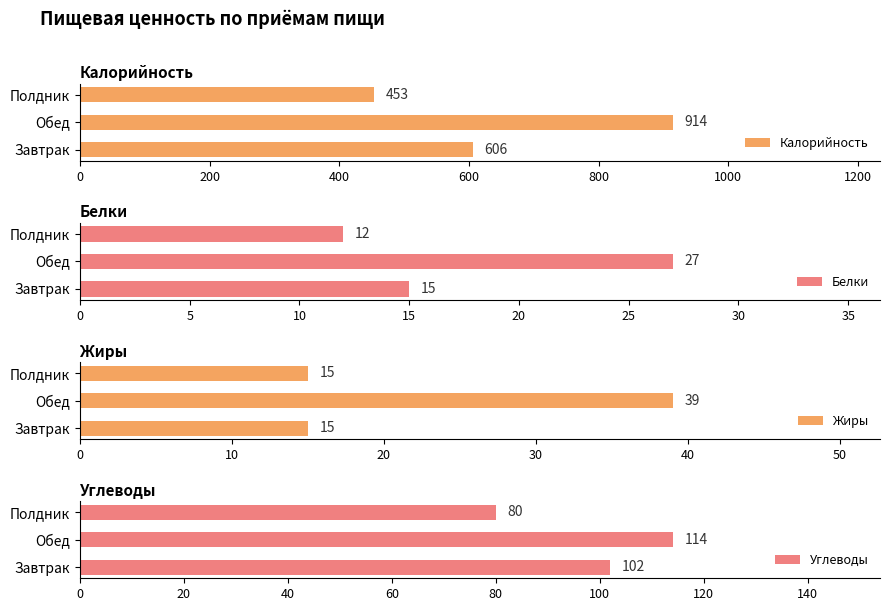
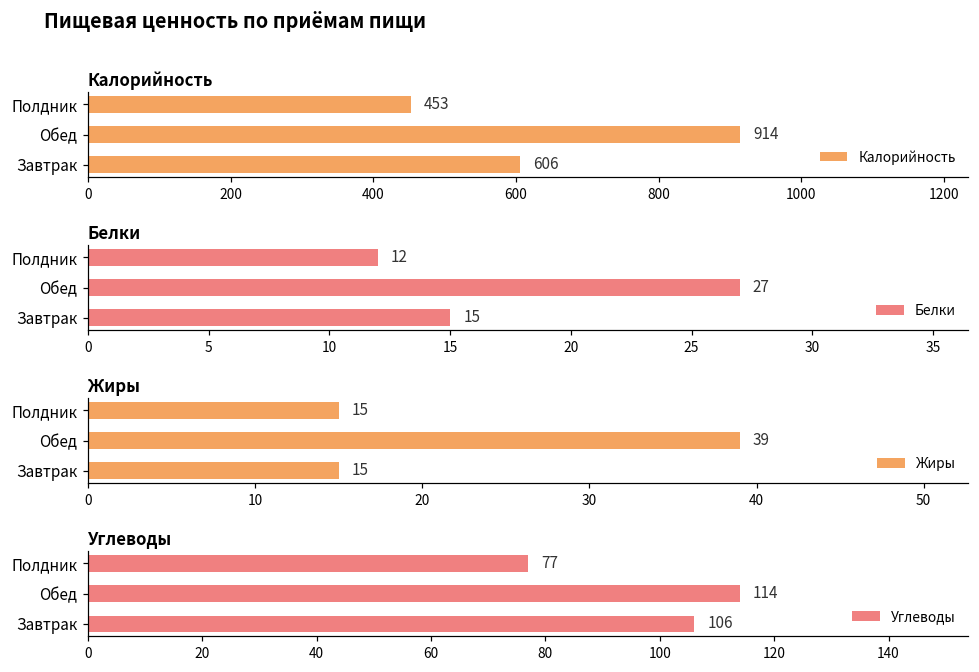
  {
    "Калорийность": {
      "Полдник": 453,
      "Обед": 914,
      "Завтрак": 606
    },
    "Белки": {
      "Полдник": 12,
      "Обед": 27,
      "Завтрак": 15
    },
    "Жиры": {
      "Полдник": 15,
      "Обед": 39,
      "Завтрак": 15
    },
    "Углеводы": {
-     "Полдник": 80,
+     "Полдник": 77,
      "Обед": 114,
-     "Завтрак": 102
+     "Завтрак": 106
    }
  }
